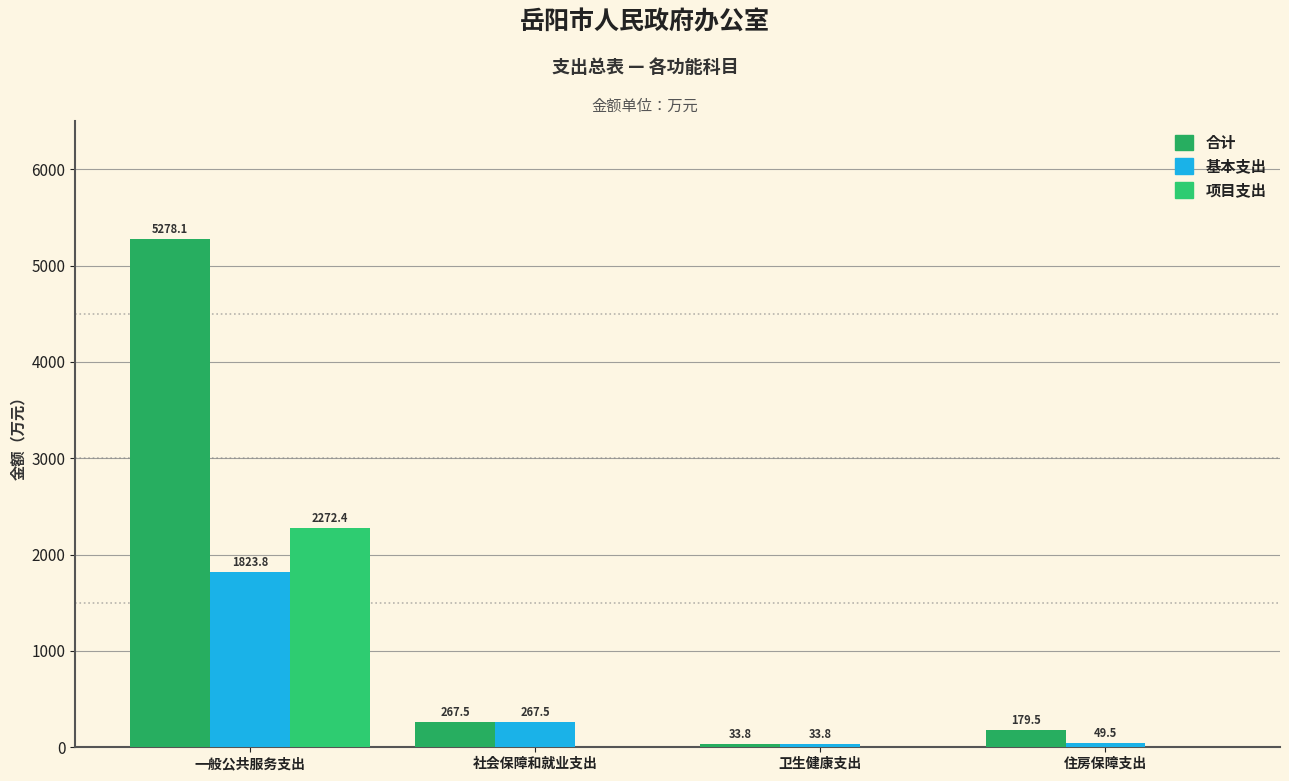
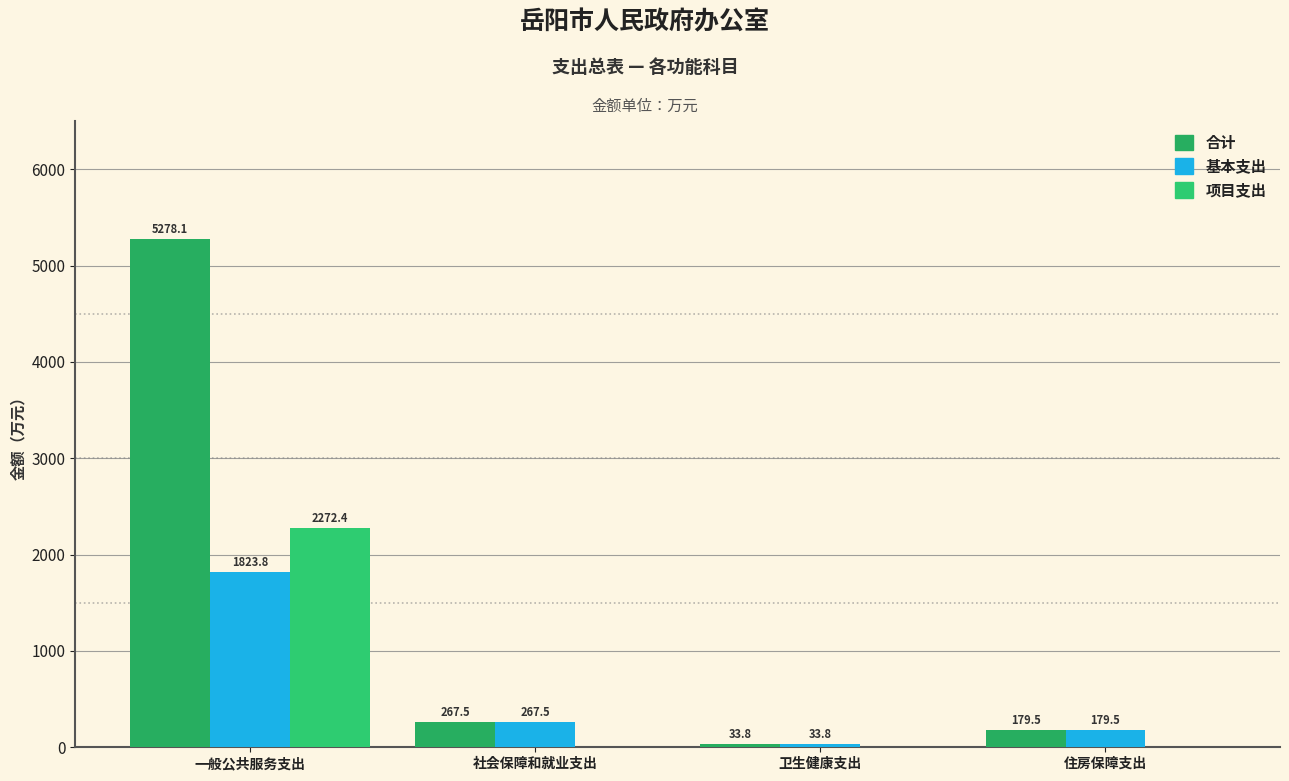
  {
    "基本支出": {
      "一般公共服务支出": 1823.8,
      "社会保障和就业支出": 267.5,
      "卫生健康支出": 33.8,
-     "住房保障支出": 49.5
+     "住房保障支出": 179.5
    }
  }
